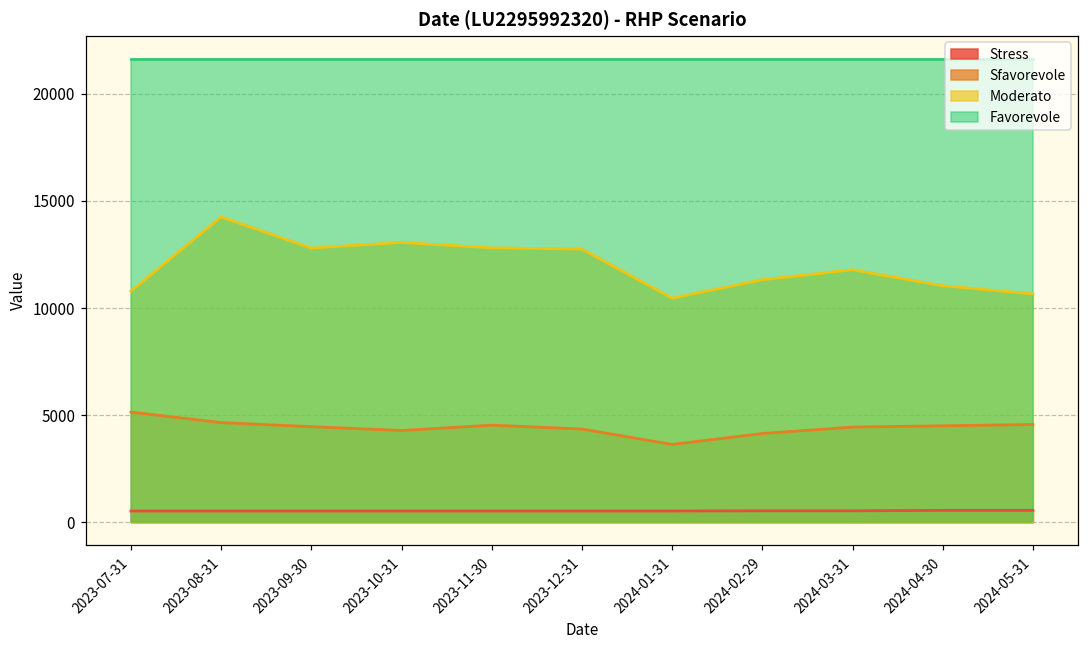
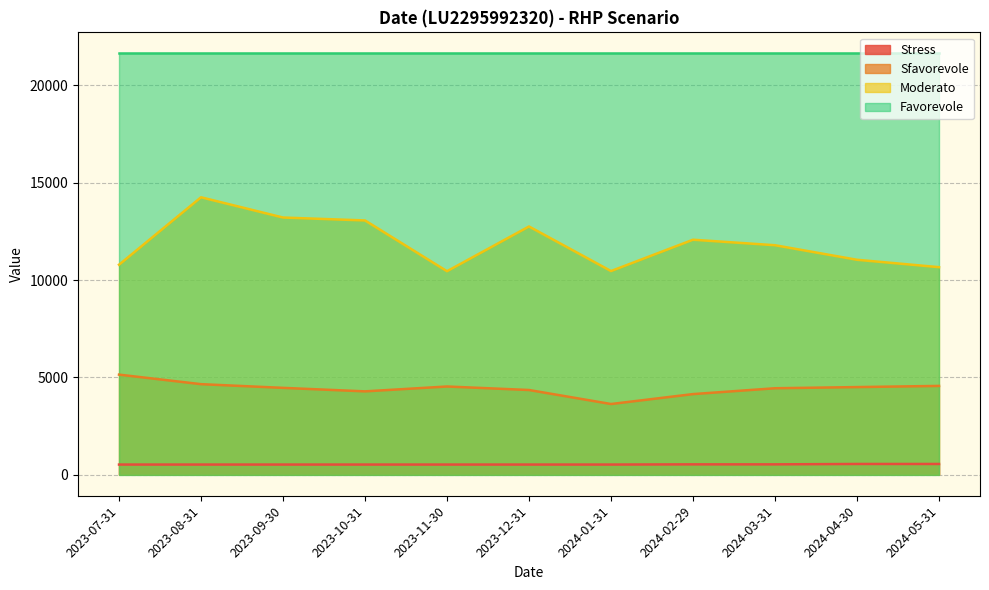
  {
    "Moderato": {
      "2023-07-31": 10800,
      "2023-08-31": 14300,
-     "2023-09-30": 12800,
+     "2023-09-30": 13200,
      "2023-10-31": 13100,
-     "2023-11-30": 12800,
+     "2023-11-30": 10500,
      "2023-12-31": 12800,
      "2024-01-31": 10500,
-     "2024-02-29": 11300,
+     "2024-02-29": 12100,
      "2024-03-31": 11800,
      "2024-04-30": 11000,
      "2024-05-31": 10700
    },
    "Favorevole": {
      "2023-07-31": 21600,
      "2023-08-31": 21600,
      "2023-09-30": 21600,
      "2023-10-31": 21600,
      "2023-11-30": 21600,
      "2023-12-31": 21600,
      "2024-01-31": 21600,
      "2024-02-29": 21600,
      "2024-03-31": 21600,
      "2024-04-30": 21600
    }
  }
